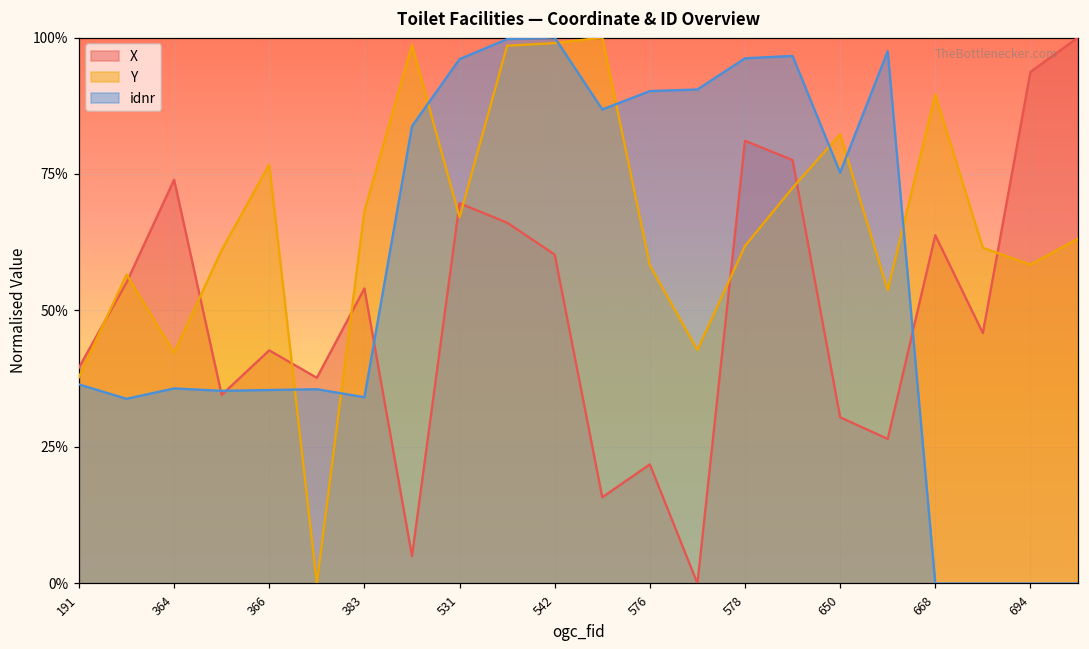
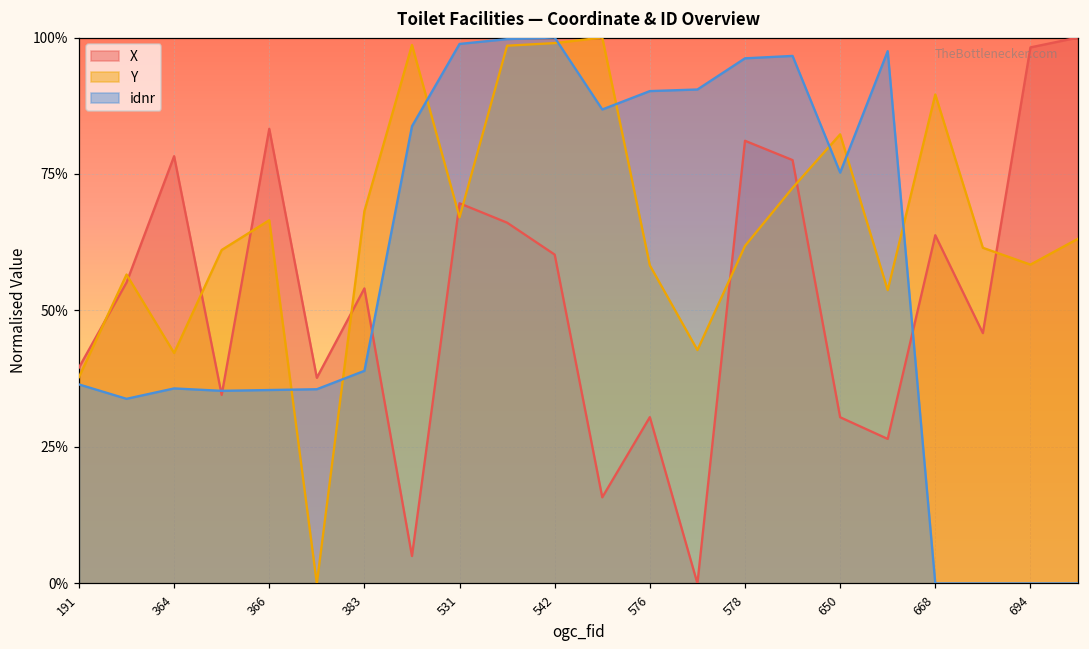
  {
    "X": {
      "191": "40%",
-     "364": "74%",
-     "366": "43%",
+     "364": "78%",
+     "366": "83%",
      "383": "54%",
      "531": "70%",
      "542": "60%",
-     "576": "22%",
+     "576": "30%",
      "578": "81%",
      "650": "30%",
      "668": "64%",
-     "694": "94%"
+     "694": "98%"
    },
    "Y": {
      "191": "38%",
      "364": "42%",
-     "366": "77%",
+     "366": "67%",
      "383": "68%",
      "531": "67%",
      "542": "99%",
      "576": "58%",
      "578": "62%",
      "650": "82%",
      "668": "90%",
      "694": "58%"
    },
    "idnr": {
      "191": "36%",
      "364": "36%",
      "366": "35%",
-     "383": "34%",
-     "531": "96%",
+     "383": "39%",
+     "531": "99%",
      "542": "100%",
      "576": "90%",
      "578": "96%",
      "650": "75%",
      "668": "0%",
      "694": "0%"
    }
  }
